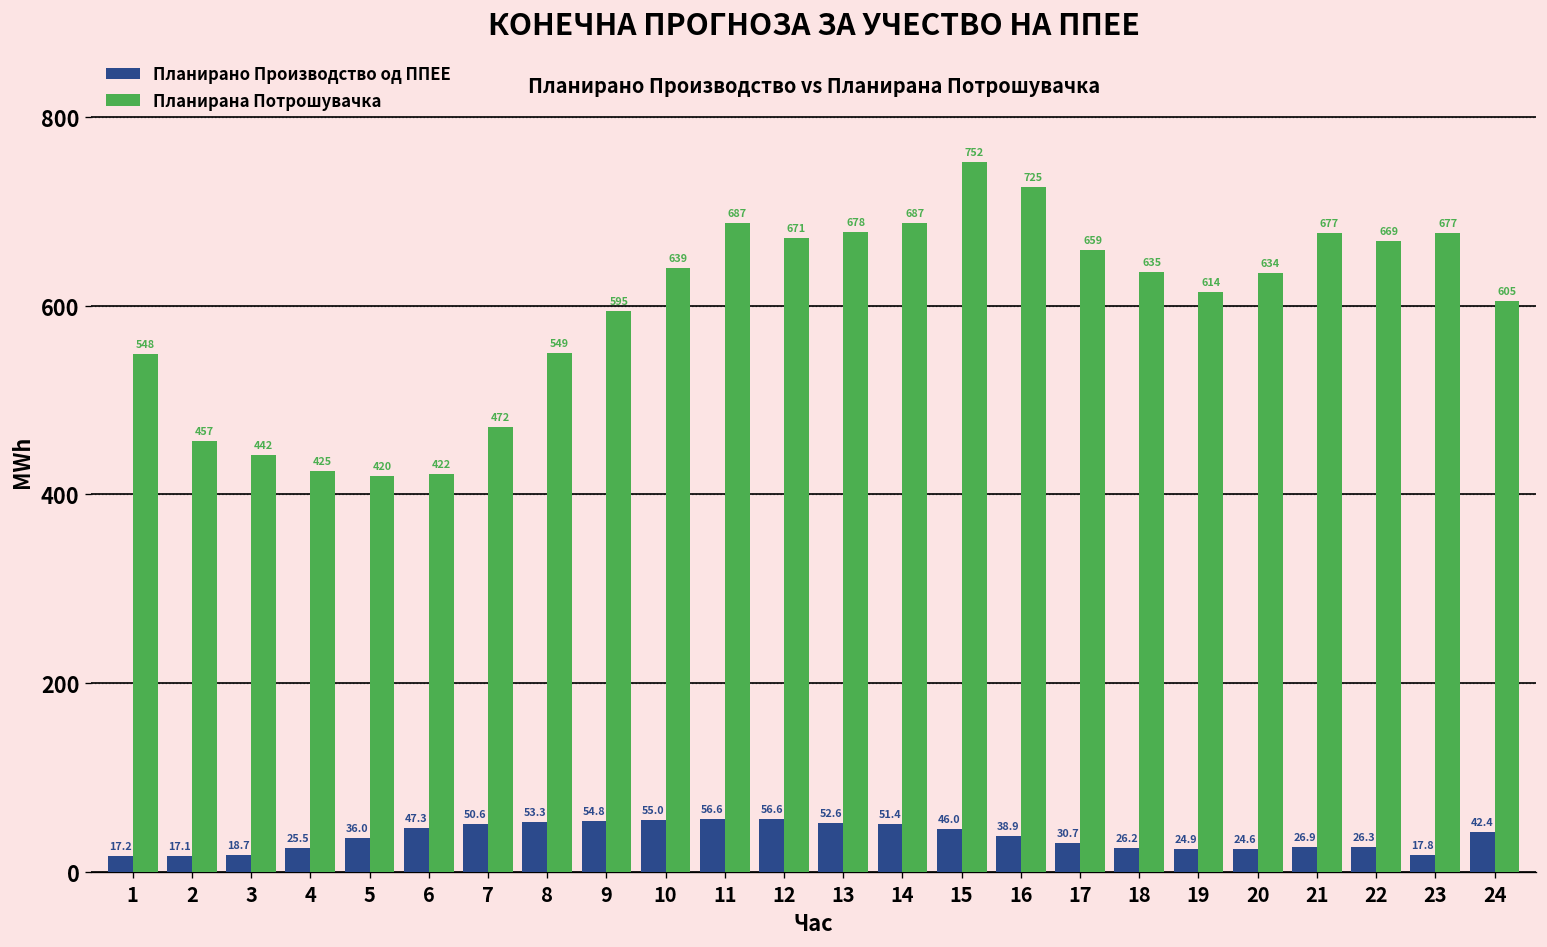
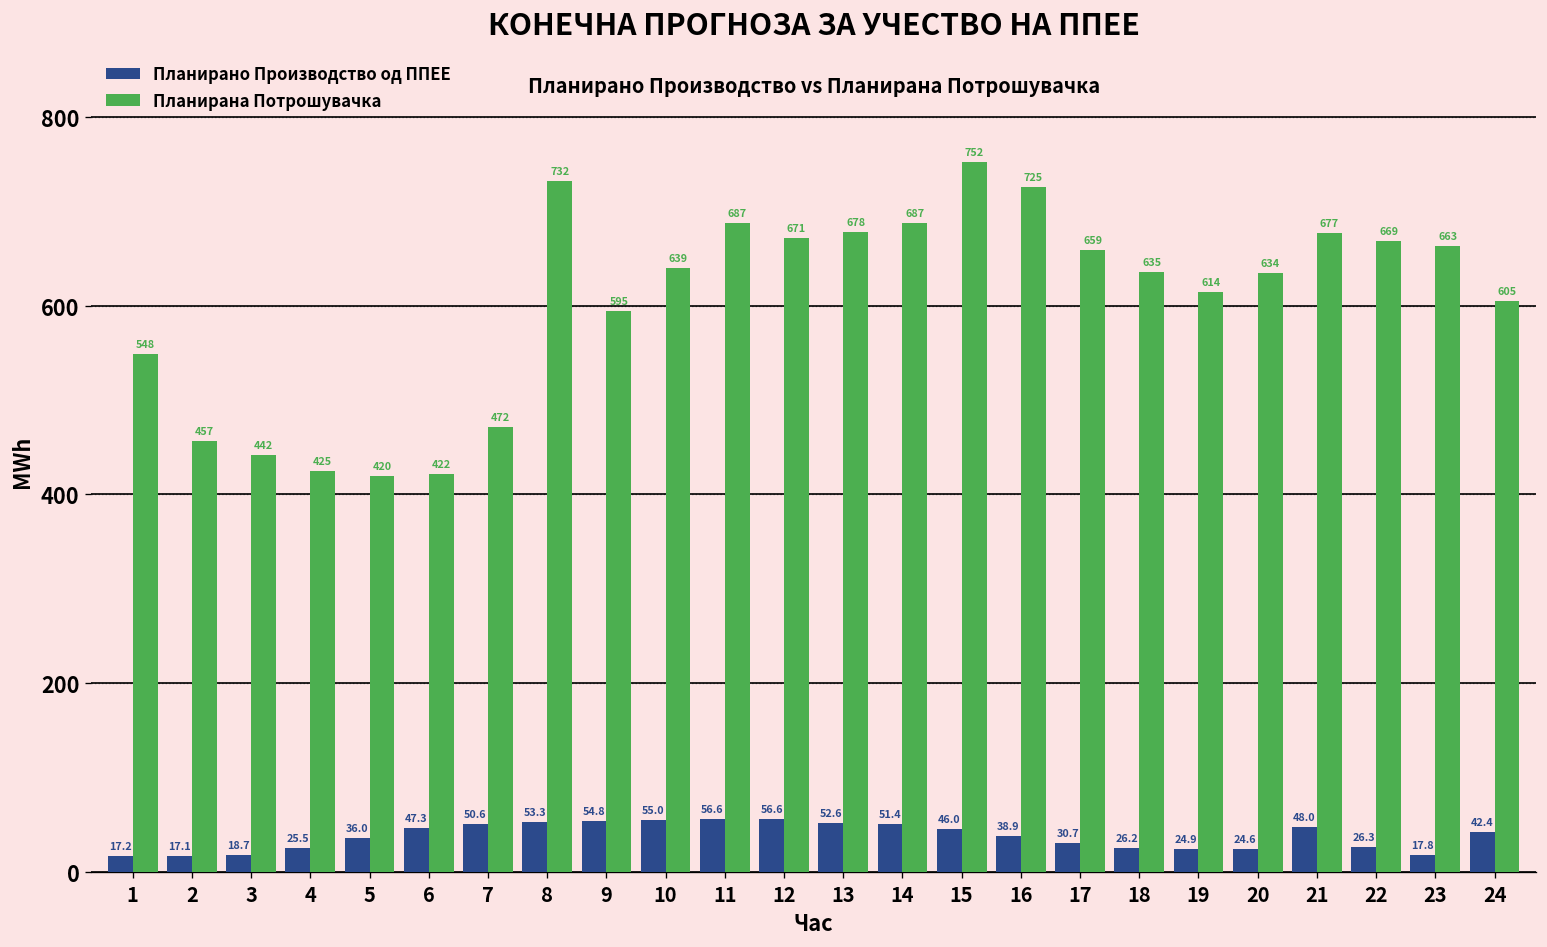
  {
    "Планирано Производство од ППЕЕ": {
      "1": 17.2,
      "2": 17.1,
      "3": 18.7,
      "4": 25.5,
      "5": 36.0,
      "6": 47.3,
      "7": 50.6,
      "8": 53.3,
      "9": 54.8,
      "10": 55.0,
      "11": 56.6,
      "12": 56.6,
      "13": 52.6,
      "14": 51.4,
      "15": 46.0,
      "16": 38.9,
      "17": 30.7,
      "18": 26.2,
      "19": 24.9,
      "20": 24.6,
-     "21": 26.9,
+     "21": 48.0,
      "22": 26.3,
      "23": 17.8,
      "24": 42.4
    },
    "Планирана Потрошувачка": {
      "1": 548,
      "2": 457,
      "3": 442,
      "4": 425,
      "5": 420,
      "6": 422,
      "7": 472,
-     "8": 549,
+     "8": 732,
      "9": 595,
      "10": 639,
      "11": 687,
      "12": 671,
      "13": 678,
      "14": 687,
      "15": 752,
      "16": 725,
      "17": 659,
      "18": 635,
      "19": 614,
      "20": 634,
      "21": 677,
      "22": 669,
-     "23": 677,
+     "23": 663,
      "24": 605
    }
  }
